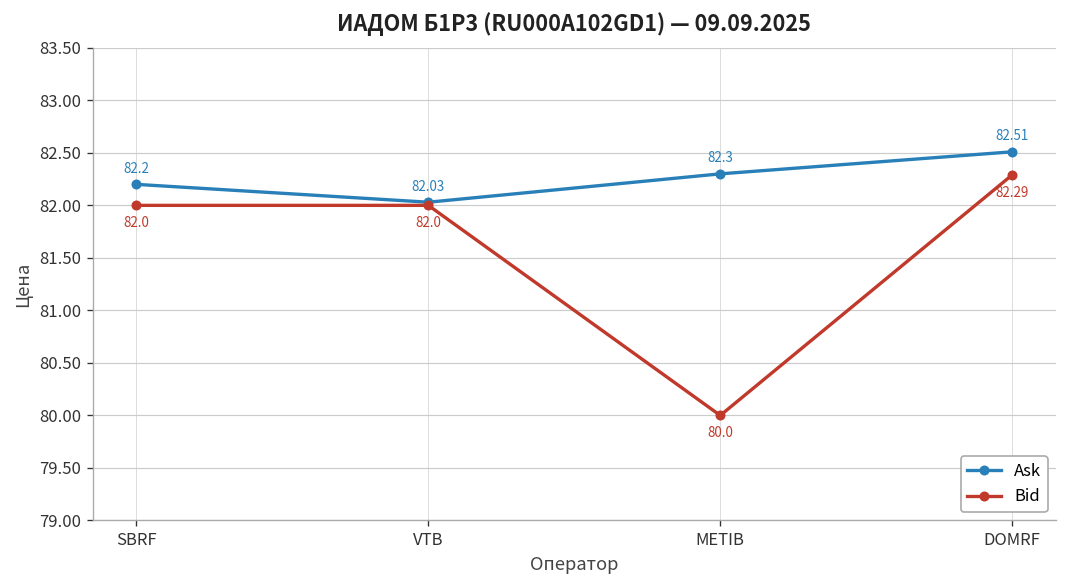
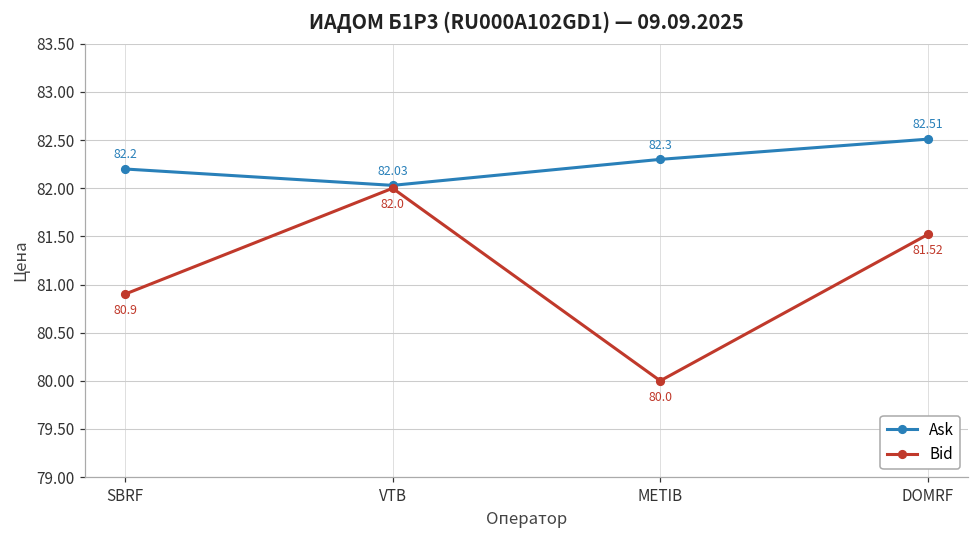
  {
    "Ask": {
      "SBRF": 82.2,
      "VTB": 82.03,
      "METIB": 82.3,
      "DOMRF": 82.51
    },
    "Bid": {
-     "SBRF": 82.0,
+     "SBRF": 80.9,
      "VTB": 82.0,
      "METIB": 80.0,
-     "DOMRF": 82.29
+     "DOMRF": 81.52
    }
  }
